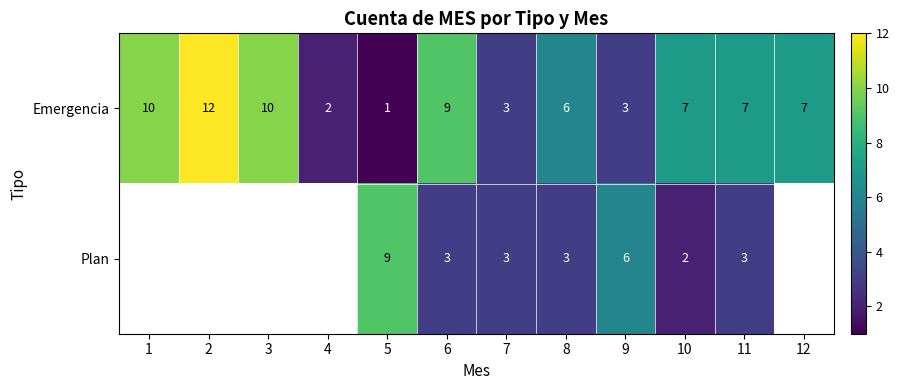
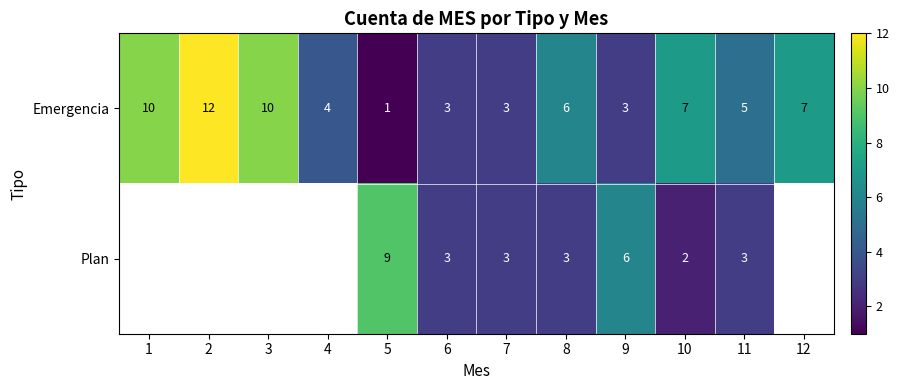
  {
    "Emergencia": {
      "1": 10,
      "2": 12,
      "3": 10,
-     "4": 2,
+     "4": 4,
      "5": 1,
-     "6": 9,
+     "6": 3,
      "7": 3,
      "8": 6,
      "9": 3,
      "10": 7,
-     "11": 7,
+     "11": 5,
      "12": 7
    },
    "Plan": {
      "5": 9,
      "6": 3,
      "7": 3,
      "8": 3,
      "9": 6,
      "10": 2,
      "11": 3
    }
  }
